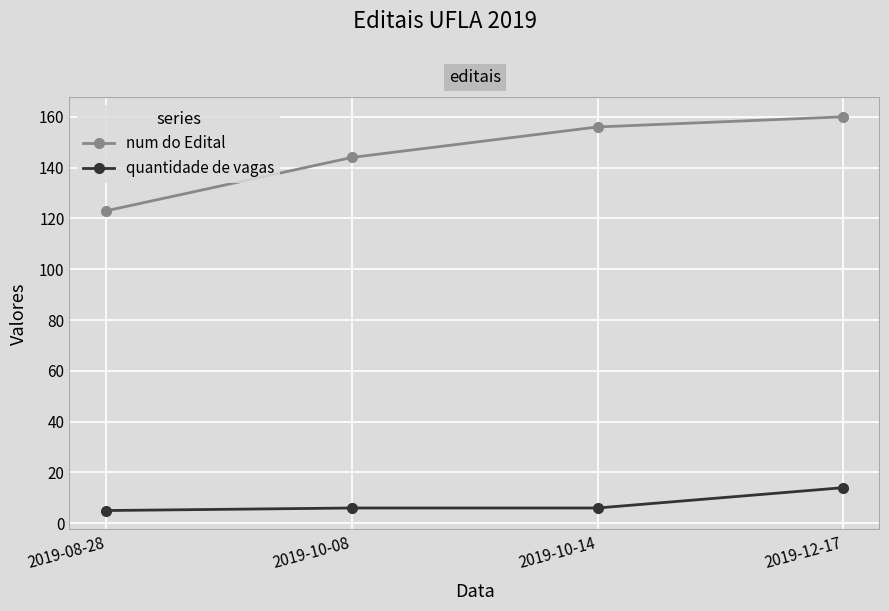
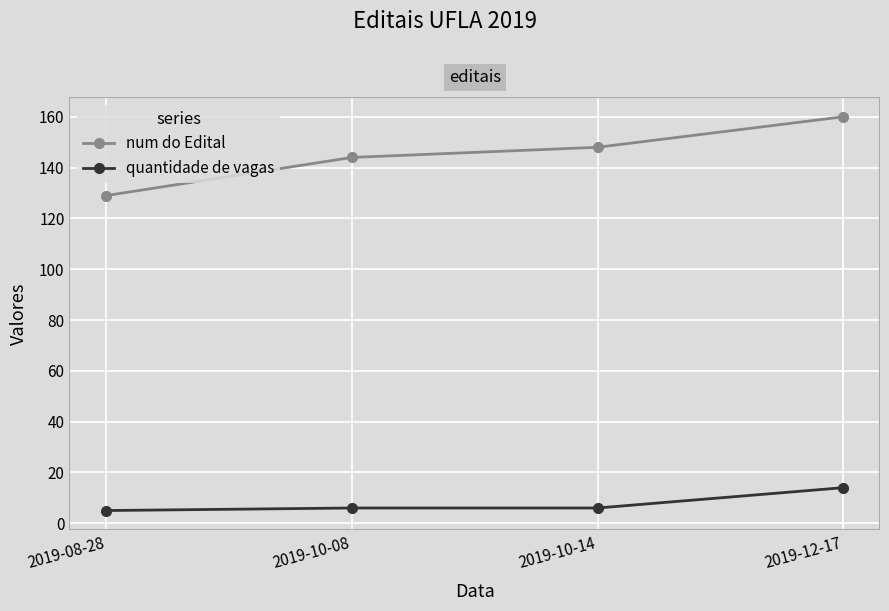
  {
    "num do Edital": {
-     "2019-08-28": 123,
+     "2019-08-28": 129,
      "2019-10-08": 144,
-     "2019-10-14": 156,
+     "2019-10-14": 148,
      "2019-12-17": 160
    },
    "quantidade de vagas": {
      "2019-08-28": 5,
      "2019-10-08": 6,
      "2019-10-14": 6,
      "2019-12-17": 14
    }
  }
